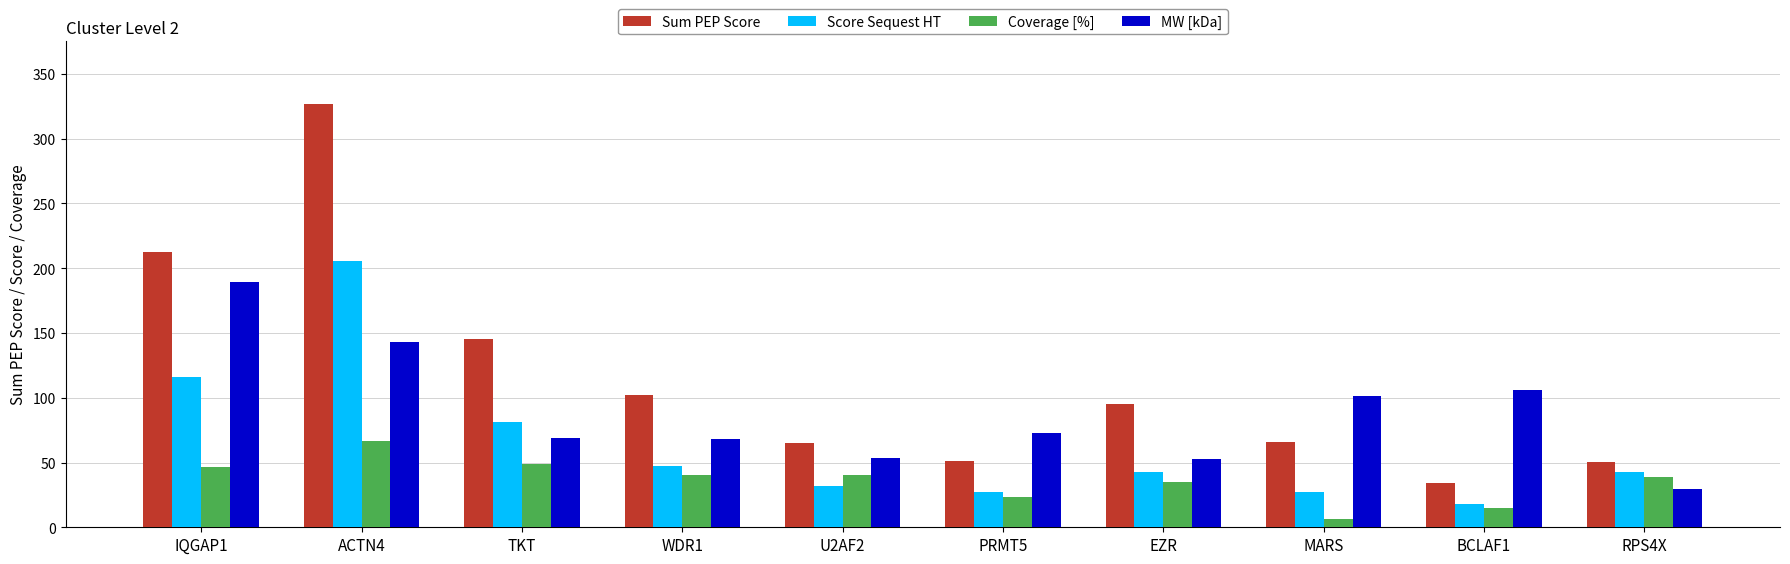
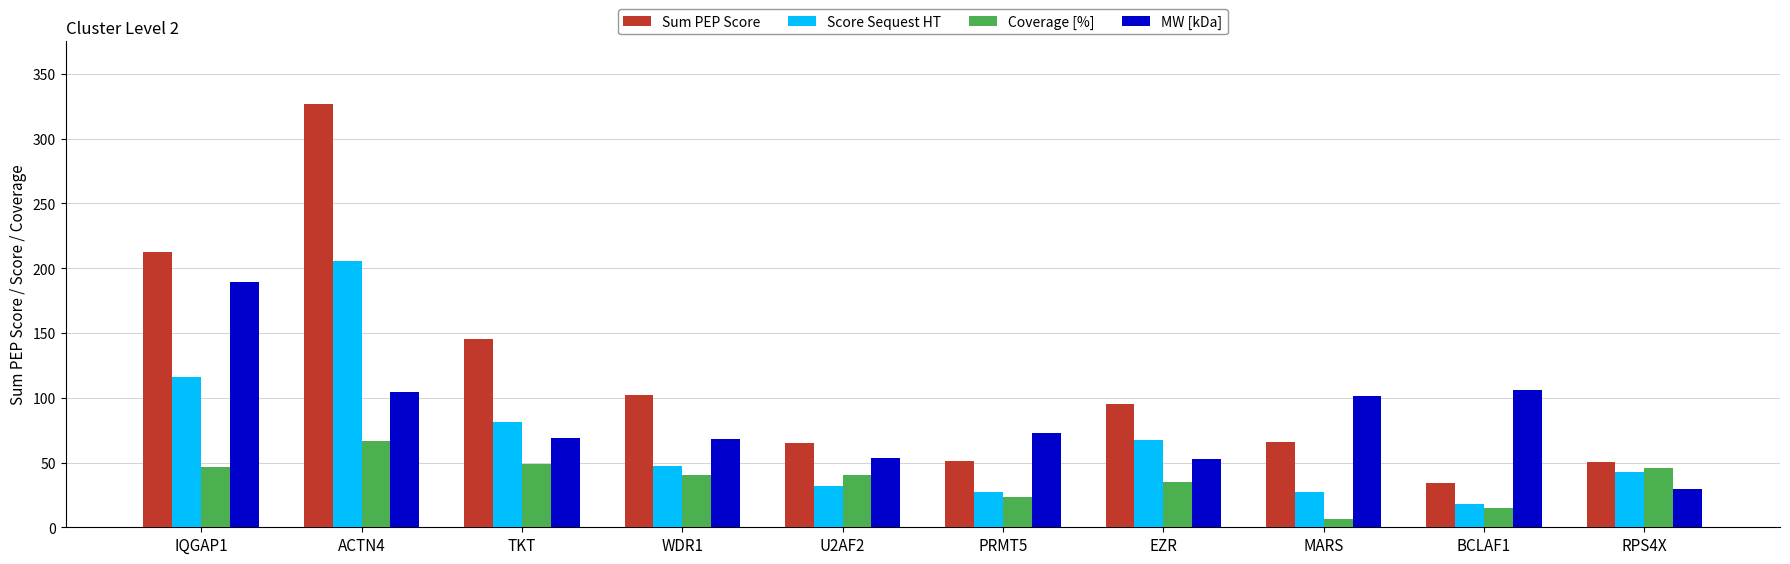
  {
    "Sum PEP Score": {
      "IQGAP1": 212,
      "ACTN4": 326,
      "TKT": 145,
      "WDR1": 102,
      "U2AF2": 65,
      "PRMT5": 51,
      "EZR": 96,
      "MARS": 66,
      "BCLAF1": 34,
      "RPS4X": 51
    },
    "Score Sequest HT": {
      "IQGAP1": 116,
      "ACTN4": 206,
      "TKT": 81,
      "WDR1": 47,
      "U2AF2": 32,
      "PRMT5": 27,
-     "EZR": 43,
+     "EZR": 67,
      "MARS": 27,
      "BCLAF1": 18,
      "RPS4X": 43
    },
    "Coverage [%]": {
      "IQGAP1": 47,
      "ACTN4": 67,
      "TKT": 49,
      "WDR1": 40,
      "U2AF2": 40,
      "PRMT5": 23,
      "EZR": 35,
      "MARS": 7,
      "BCLAF1": 15,
-     "RPS4X": 39
+     "RPS4X": 46
    },
    "MW [kDa]": {
      "IQGAP1": 189,
-     "ACTN4": 143,
+     "ACTN4": 105,
      "TKT": 69,
      "WDR1": 68,
      "U2AF2": 54,
      "PRMT5": 73,
      "EZR": 53,
      "MARS": 101,
      "BCLAF1": 106,
      "RPS4X": 30
    }
  }
